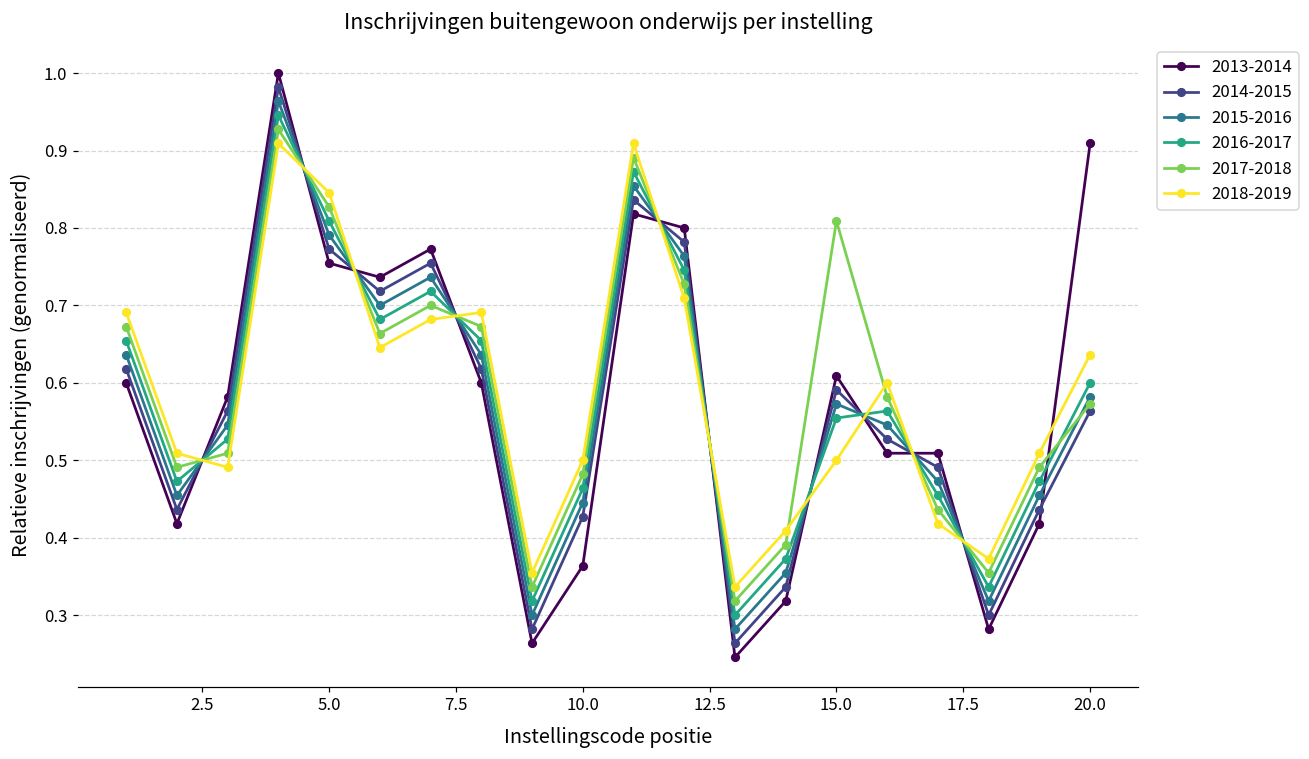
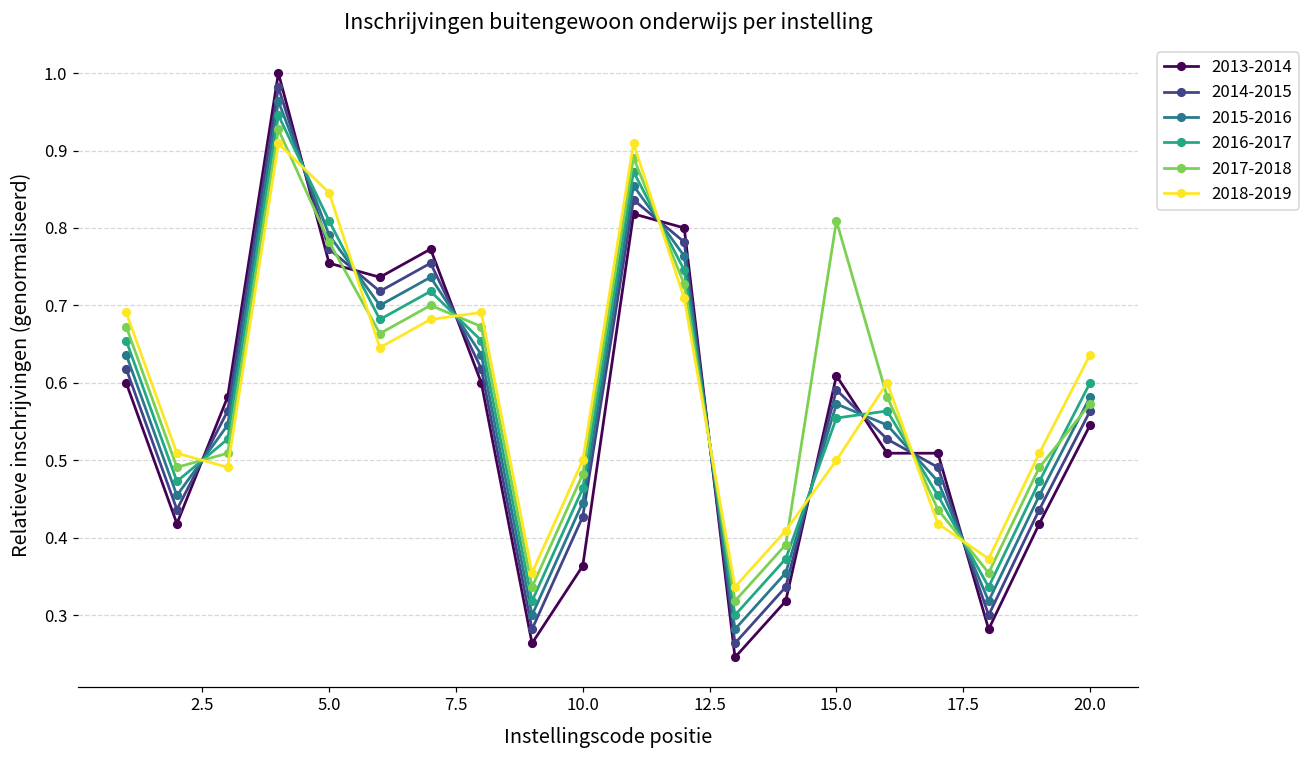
  {
    "2013-2014": {
      "5.0": 0.75,
      "10.0": 0.36,
      "15.0": 0.61,
-     "20.0": 0.91
+     "20.0": 0.55
    },
    "2017-2018": {
-     "5.0": 0.83,
+     "5.0": 0.78,
      "10.0": 0.48,
      "15.0": 0.81,
      "20.0": 0.57
    },
    "2018-2019": {
      "5.0": 0.85,
      "10.0": 0.50,
      "15.0": 0.50,
      "20.0": 0.64
    }
  }
